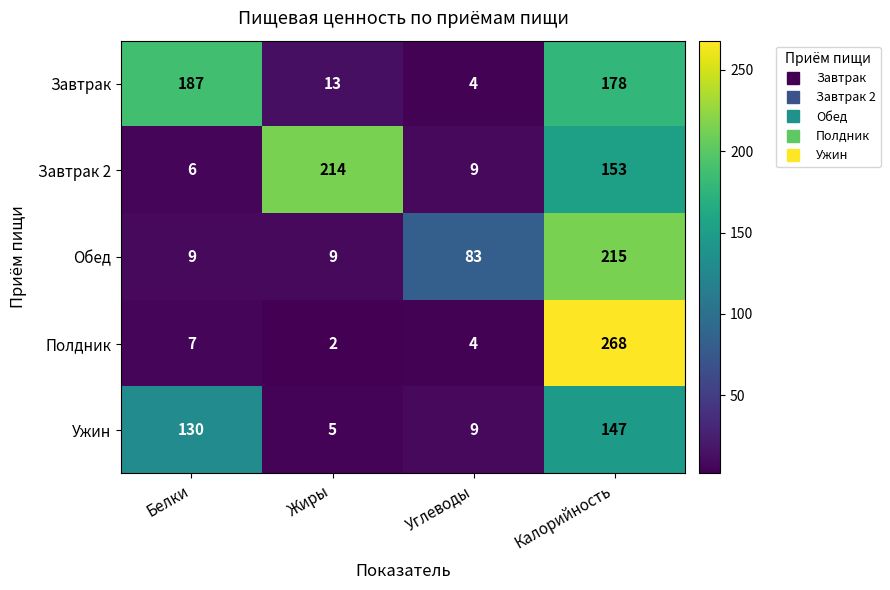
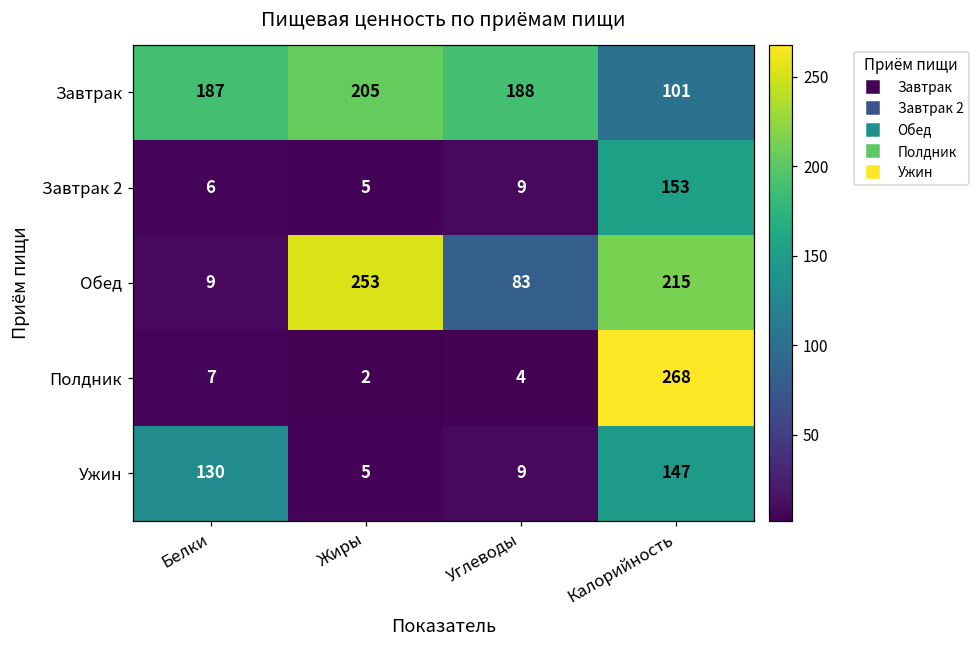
  {
    "Завтрак": {
      "Белки": 187,
-     "Жиры": 13,
-     "Углеводы": 4,
-     "Калорийность": 178
+     "Жиры": 205,
+     "Углеводы": 188,
+     "Калорийность": 101
    },
    "Завтрак 2": {
      "Белки": 6,
-     "Жиры": 214,
+     "Жиры": 5,
      "Углеводы": 9,
      "Калорийность": 153
    },
    "Обед": {
      "Белки": 9,
-     "Жиры": 9,
+     "Жиры": 253,
      "Углеводы": 83,
      "Калорийность": 215
    },
    "Полдник": {
      "Белки": 7,
      "Жиры": 2,
      "Углеводы": 4,
      "Калорийность": 268
    },
    "Ужин": {
      "Белки": 130,
      "Жиры": 5,
      "Углеводы": 9,
      "Калорийность": 147
    }
  }
